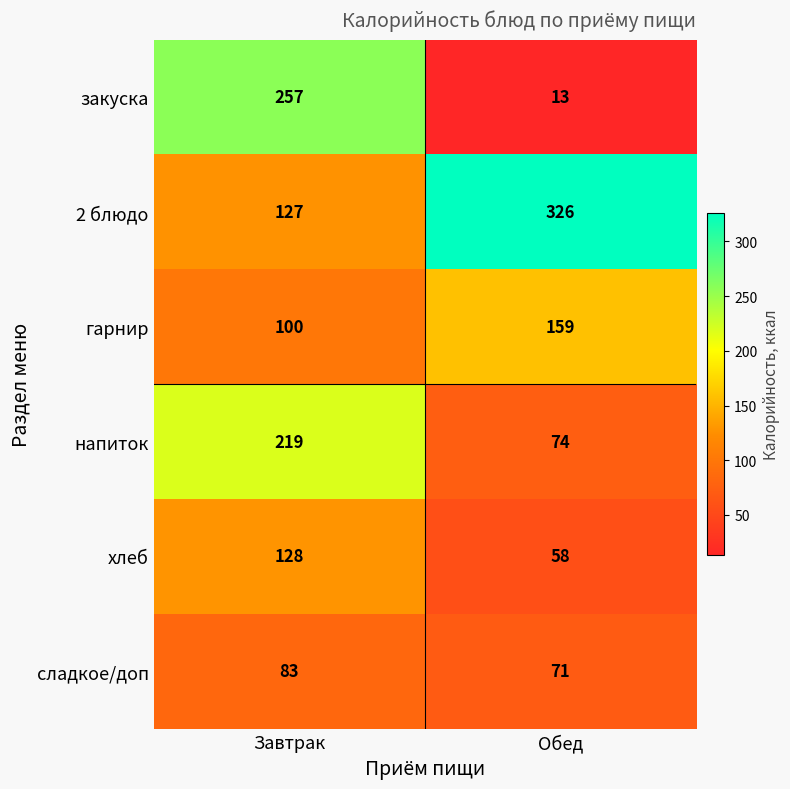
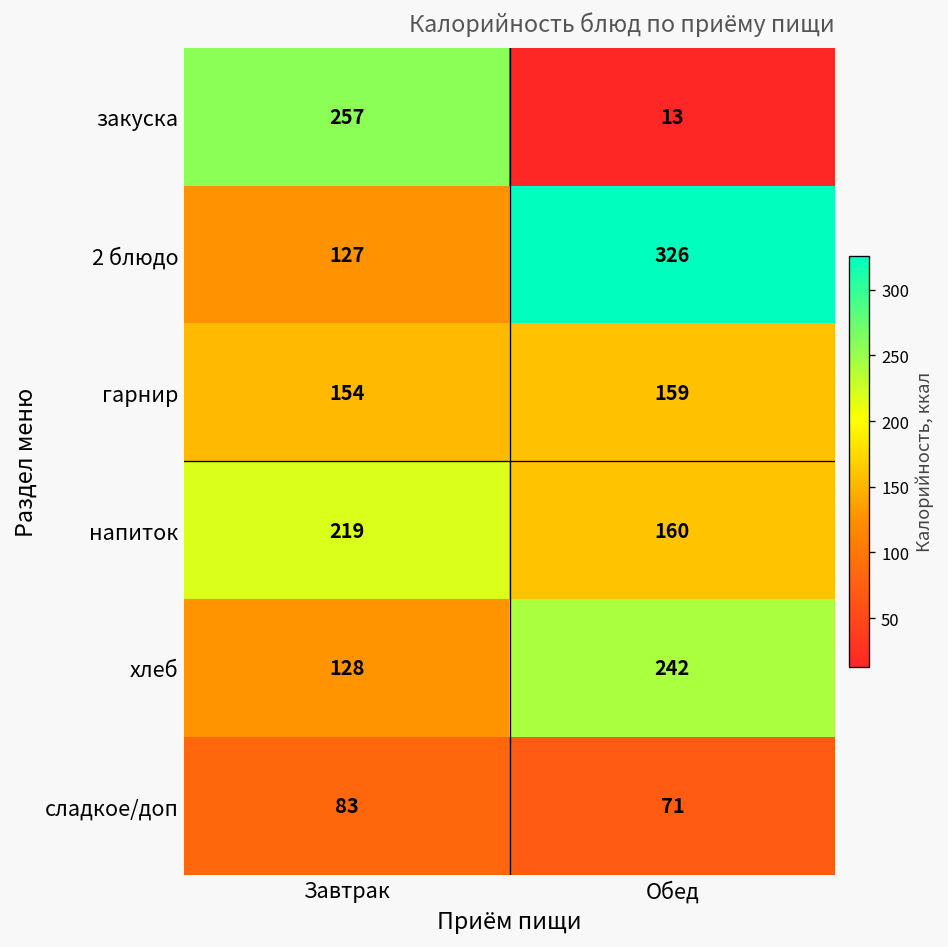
  {
    "закуска": {
      "Завтрак": 257,
      "Обед": 13
    },
    "2 блюдо": {
      "Завтрак": 127,
      "Обед": 326
    },
    "гарнир": {
-     "Завтрак": 100,
+     "Завтрак": 154,
      "Обед": 159
    },
    "напиток": {
      "Завтрак": 219,
-     "Обед": 74
+     "Обед": 160
    },
    "хлеб": {
      "Завтрак": 128,
-     "Обед": 58
+     "Обед": 242
    },
    "сладкое/доп": {
      "Завтрак": 83,
      "Обед": 71
    }
  }
